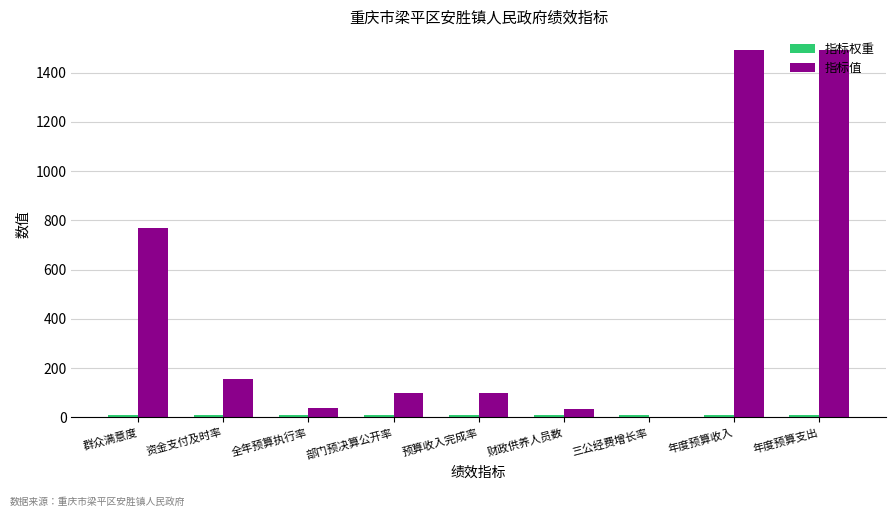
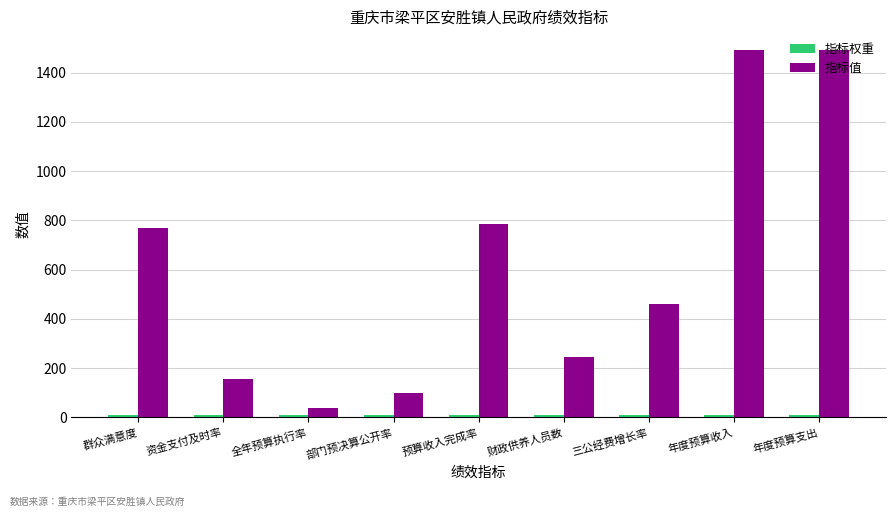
  {
    "指标值": {
      "群众满意度": 770,
      "资金支付及时率": 160,
      "全年预算执行率": 40,
      "部门预决算公开率": 100,
-     "预算收入完成率": 100,
-     "财政供养人员数": 40,
-     "三公经费增长率": 0,
+     "预算收入完成率": 780,
+     "财政供养人员数": 250,
+     "三公经费增长率": 460,
      "年度预算收入": 1490,
      "年度预算支出": 1490
    }
  }
